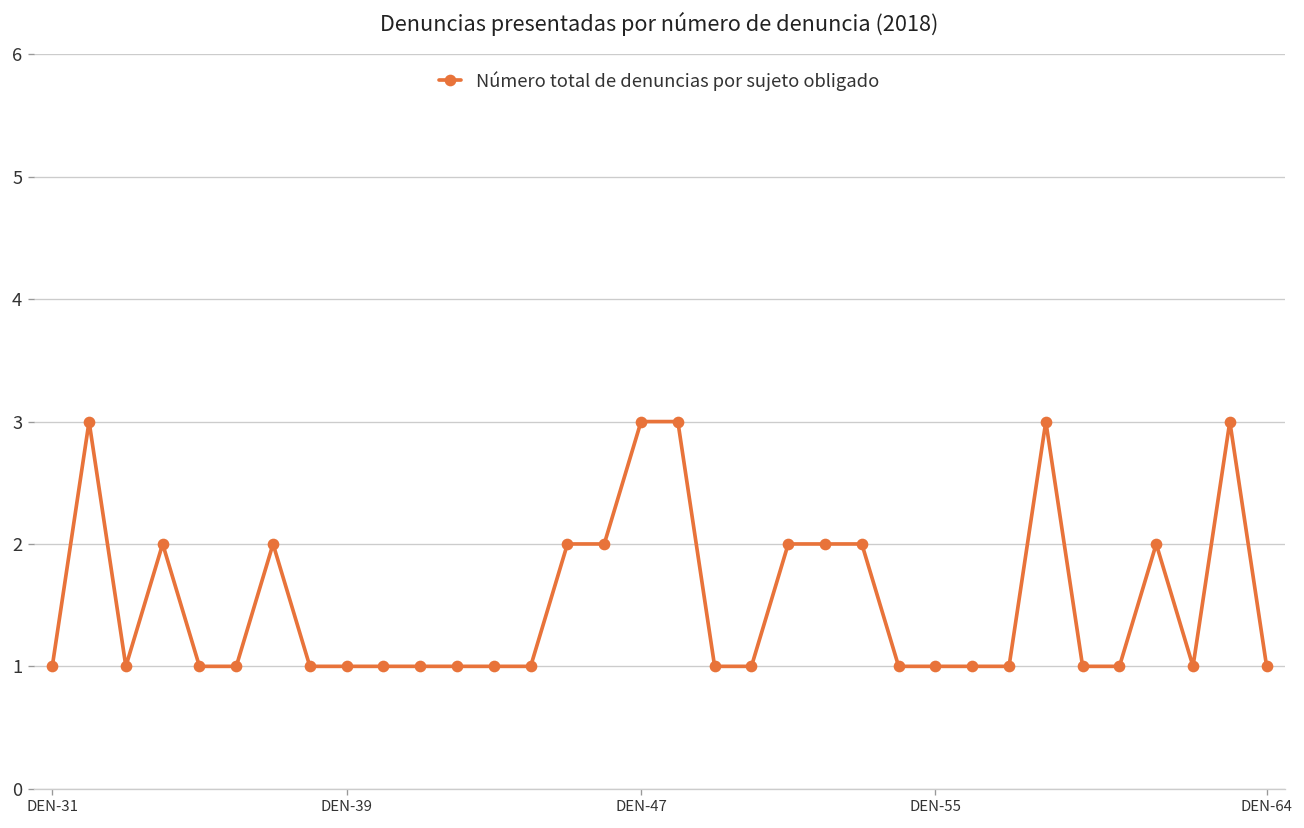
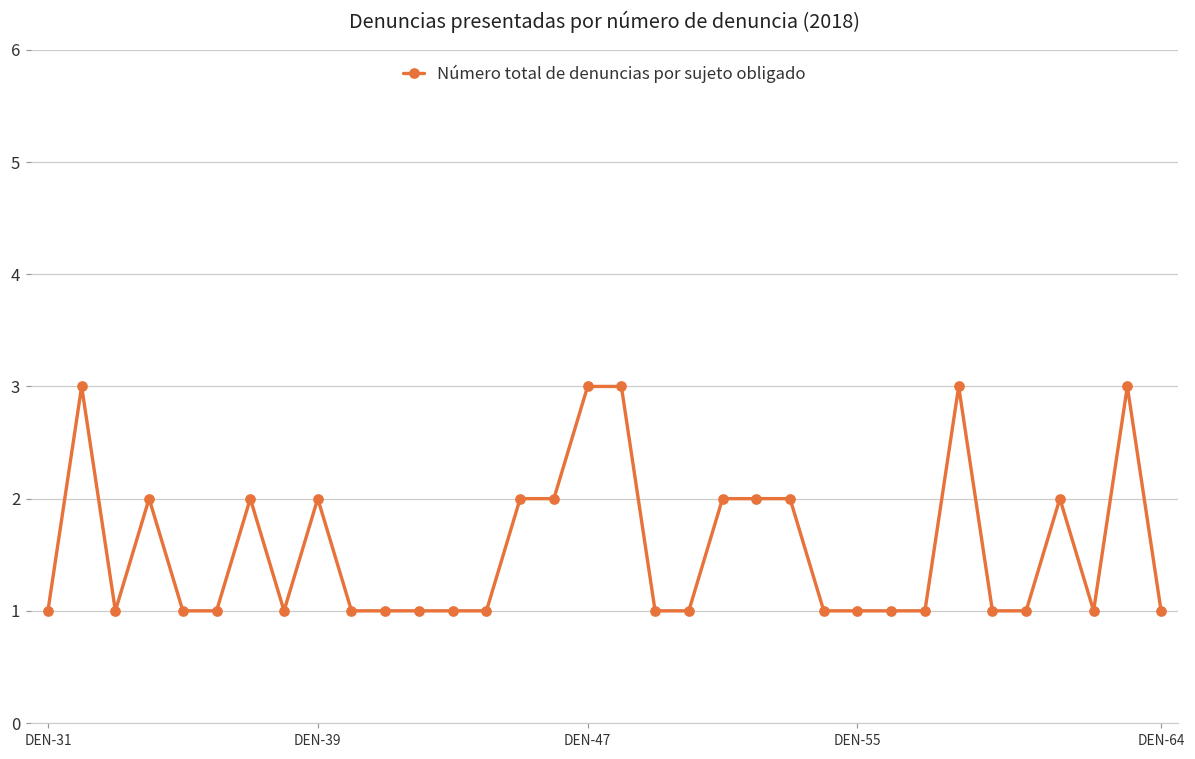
  {
    "DEN-31": 1,
-   "DEN-39": 1,
+   "DEN-39": 2,
    "DEN-47": 3,
    "DEN-55": 1,
    "DEN-64": 1
  }
